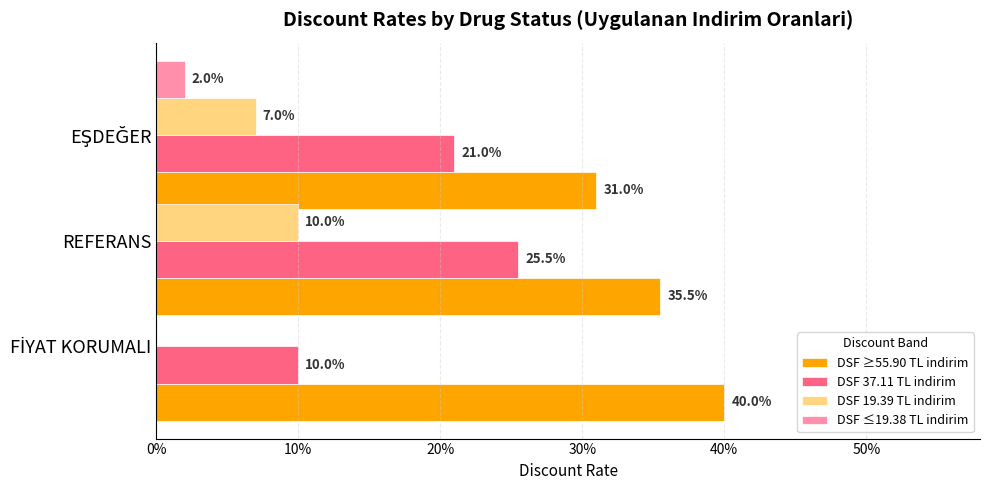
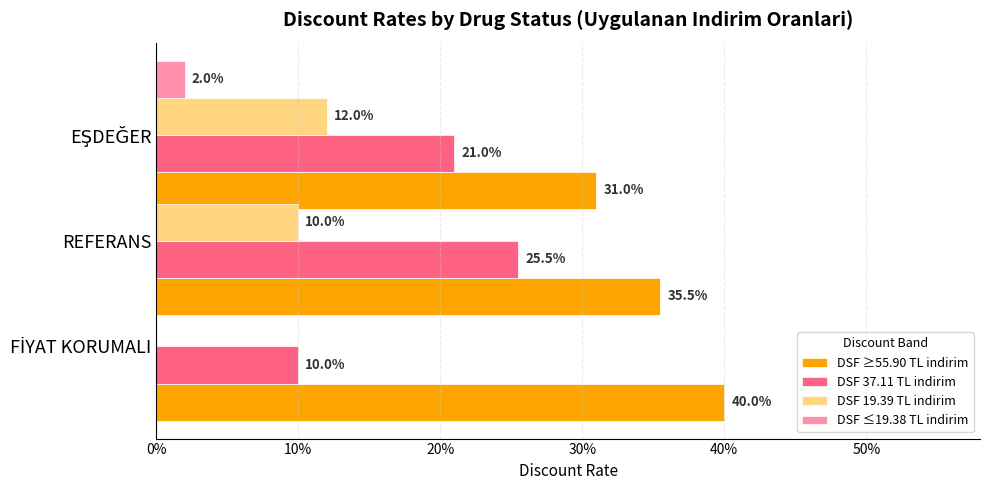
  {
    "DSF 19.39 TL indirim": {
-     "EŞDEĞER": "7.0%",
+     "EŞDEĞER": "12.0%",
      "REFERANS": "10.0%"
    }
  }
